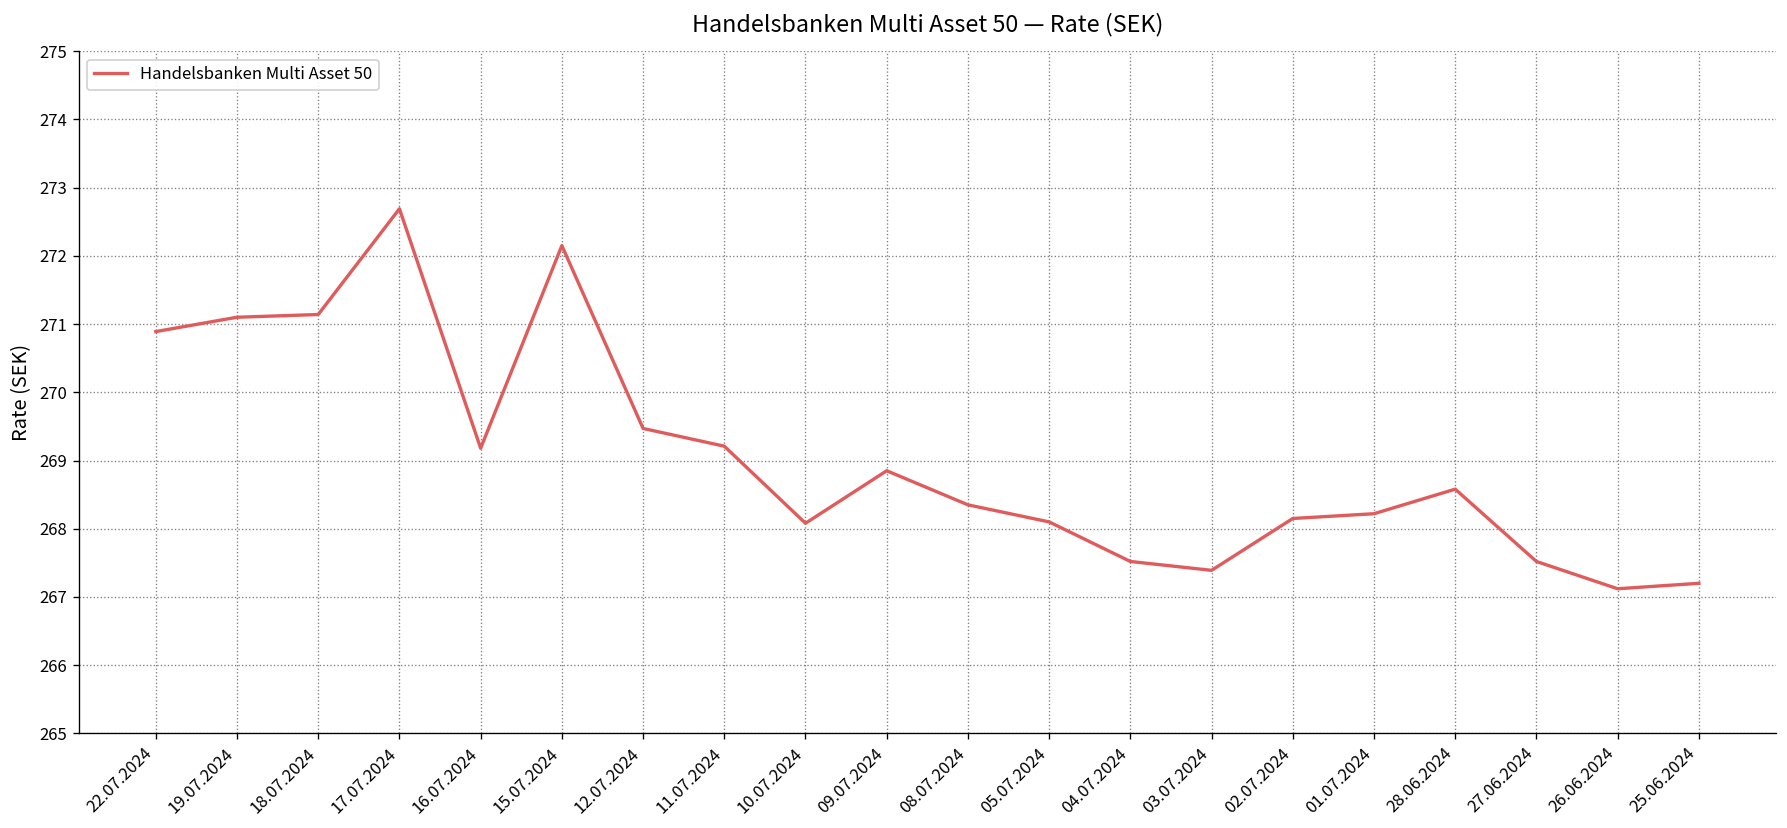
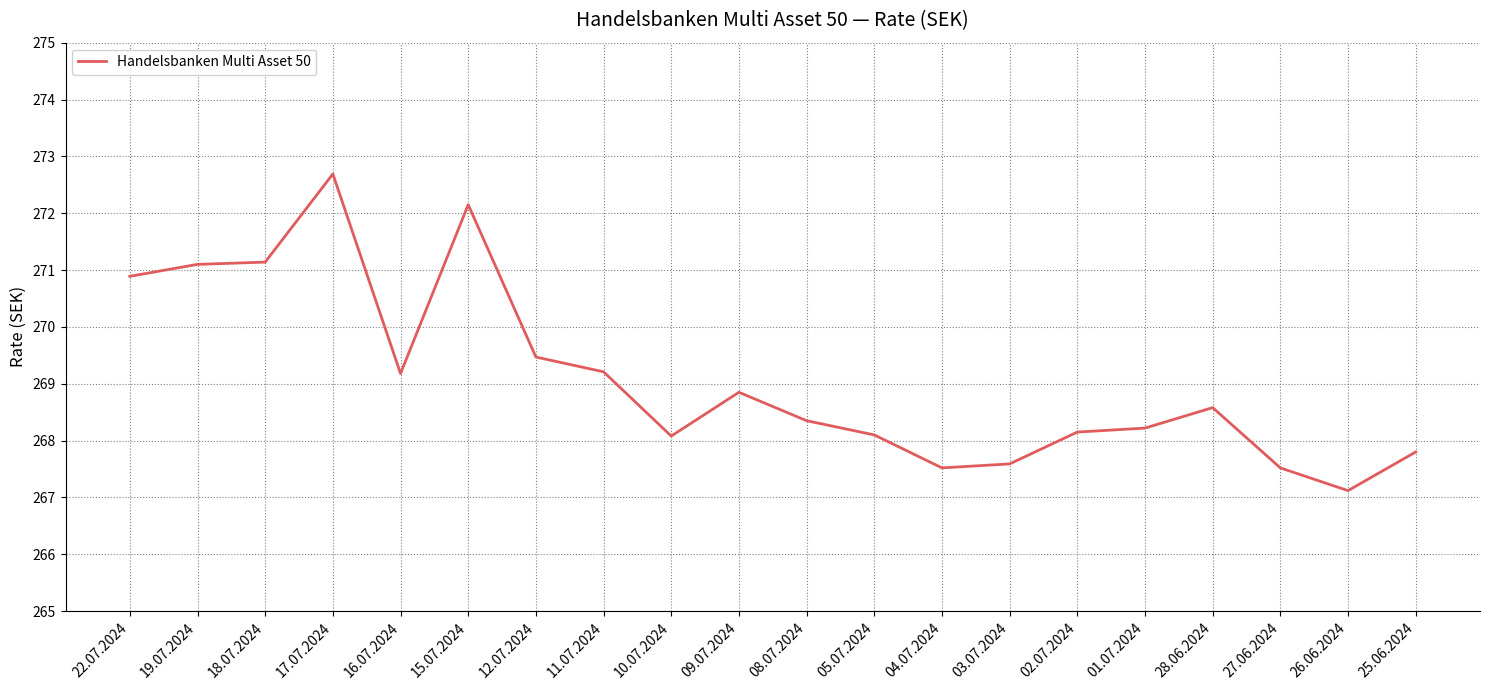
  {
    "22.07.2024": 270.9,
    "19.07.2024": 271.1,
    "18.07.2024": 271.1,
    "17.07.2024": 272.7,
    "16.07.2024": 269.2,
    "15.07.2024": 272.2,
    "12.07.2024": 269.5,
    "11.07.2024": 269.2,
    "10.07.2024": 268.1,
    "09.07.2024": 268.9,
    "08.07.2024": 268.4,
    "05.07.2024": 268.1,
    "04.07.2024": 267.5,
-   "03.07.2024": 267.4,
+   "03.07.2024": 267.6,
    "02.07.2024": 268.2,
    "01.07.2024": 268.2,
    "28.06.2024": 268.6,
    "27.06.2024": 267.5,
    "26.06.2024": 267.1,
-   "25.06.2024": 267.2
+   "25.06.2024": 267.8
  }
